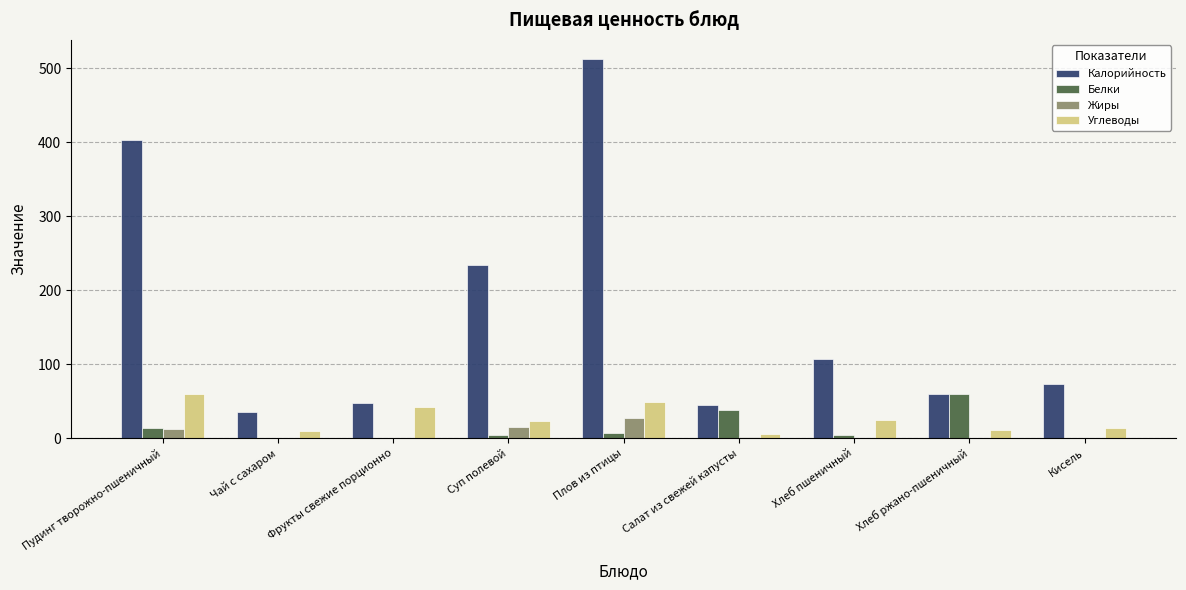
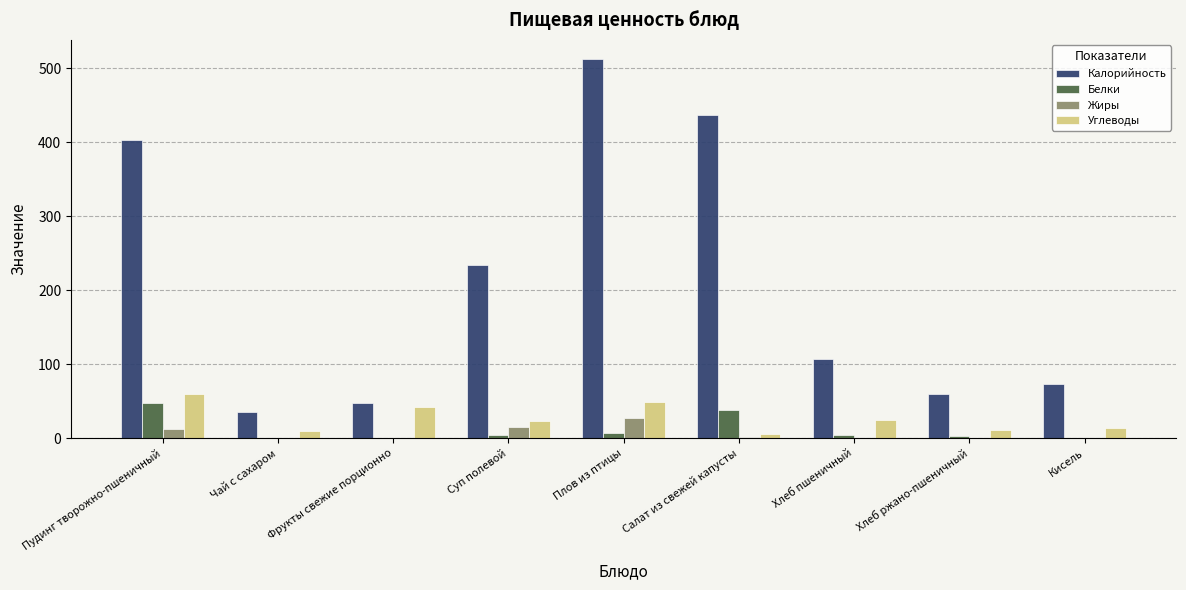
  {
    "Калорийность": {
      "Пудинг творожно-пшеничный": 400,
      "Чай с сахаром": 40,
      "Фрукты свежие порционно": 50,
      "Суп полевой": 230,
      "Плов из птицы": 510,
-     "Салат из свежей капусты": 50,
+     "Салат из свежей капусты": 440,
      "Хлеб пшеничный": 110,
      "Хлеб ржано-пшеничный": 60,
      "Кисель": 70
    },
    "Белки": {
-     "Пудинг творожно-пшеничный": 10,
+     "Пудинг творожно-пшеничный": 50,
      "Суп полевой": 0,
      "Плов из птицы": 10,
      "Салат из свежей капусты": 40,
      "Хлеб пшеничный": 0,
-     "Хлеб ржано-пшеничный": 60,
+     "Хлеб ржано-пшеничный": 0,
      "Кисель": 0
    },
    "Жиры": {
      "Пудинг творожно-пшеничный": 10,
      "Суп полевой": 10,
      "Плов из птицы": 30,
      "Кисель": 0
    },
    "Углеводы": {
      "Пудинг творожно-пшеничный": 60,
      "Чай с сахаром": 10,
      "Фрукты свежие порционно": 40,
      "Суп полевой": 20,
      "Плов из птицы": 50,
      "Салат из свежей капусты": 10,
      "Хлеб пшеничный": 20,
      "Хлеб ржано-пшеничный": 10,
      "Кисель": 10
    }
  }
